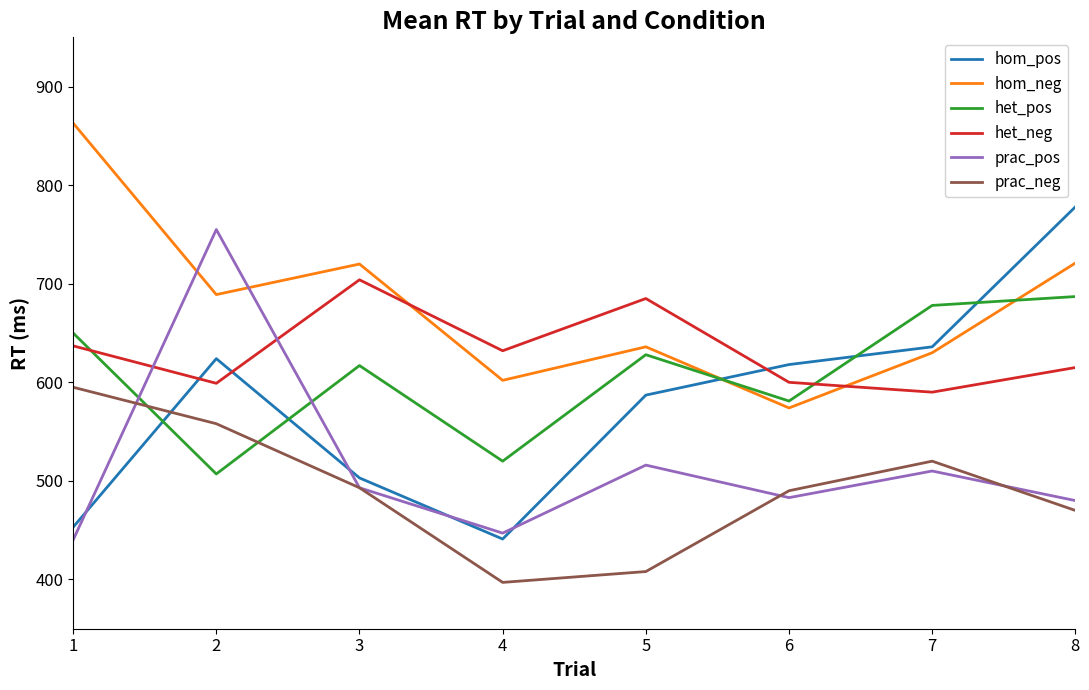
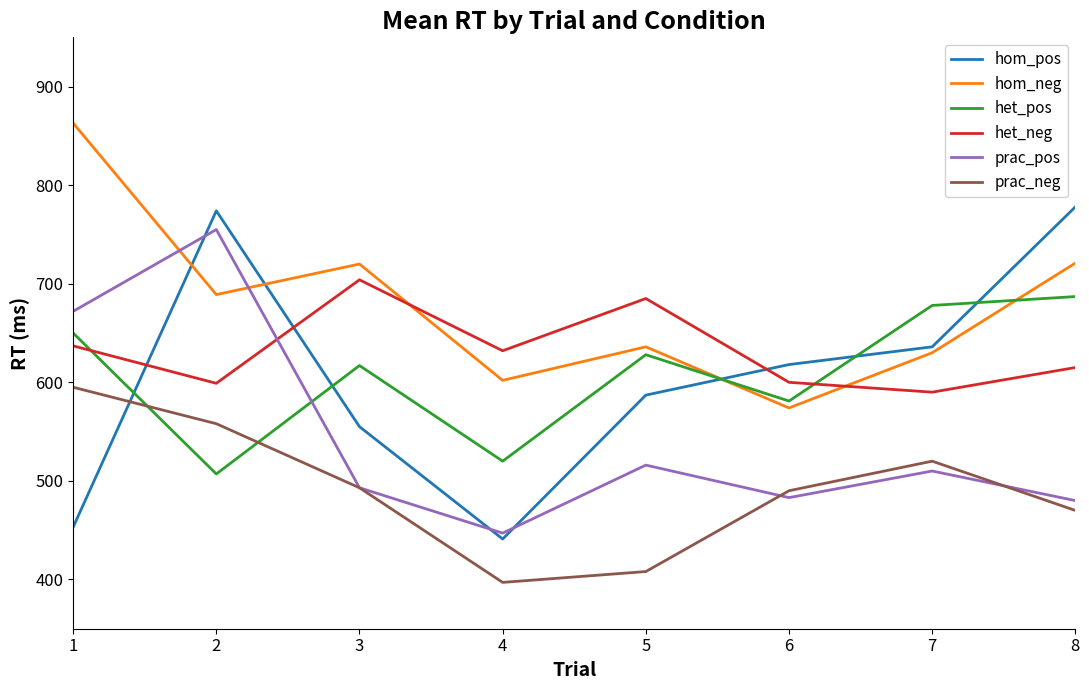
  {
    "hom_pos": {
      "1": 450,
-     "2": 620,
-     "3": 500,
+     "2": 770,
+     "3": 560,
      "4": 440,
      "5": 590,
      "6": 620,
      "7": 640,
      "8": 780
    },
    "hom_neg": {
      "1": 860,
      "2": 690,
      "3": 720,
      "4": 600,
      "5": 640,
      "6": 570,
      "7": 630,
      "8": 720
    },
    "het_pos": {
      "1": 650,
      "2": 510,
      "3": 620,
      "4": 520,
      "5": 630,
      "6": 580,
      "7": 680,
      "8": 690
    },
    "het_neg": {
      "1": 640,
      "2": 600,
      "3": 700,
      "4": 630,
      "5": 690,
      "6": 600,
      "7": 590,
      "8": 620
    },
    "prac_pos": {
-     "1": 440,
+     "1": 670,
      "2": 760,
      "4": 450,
      "5": 520,
      "6": 480,
      "7": 510,
      "8": 480
    },
    "prac_neg": {
      "1": 600,
      "2": 560,
      "4": 400,
      "5": 410,
      "6": 490,
      "7": 520,
      "8": 470
    }
  }
